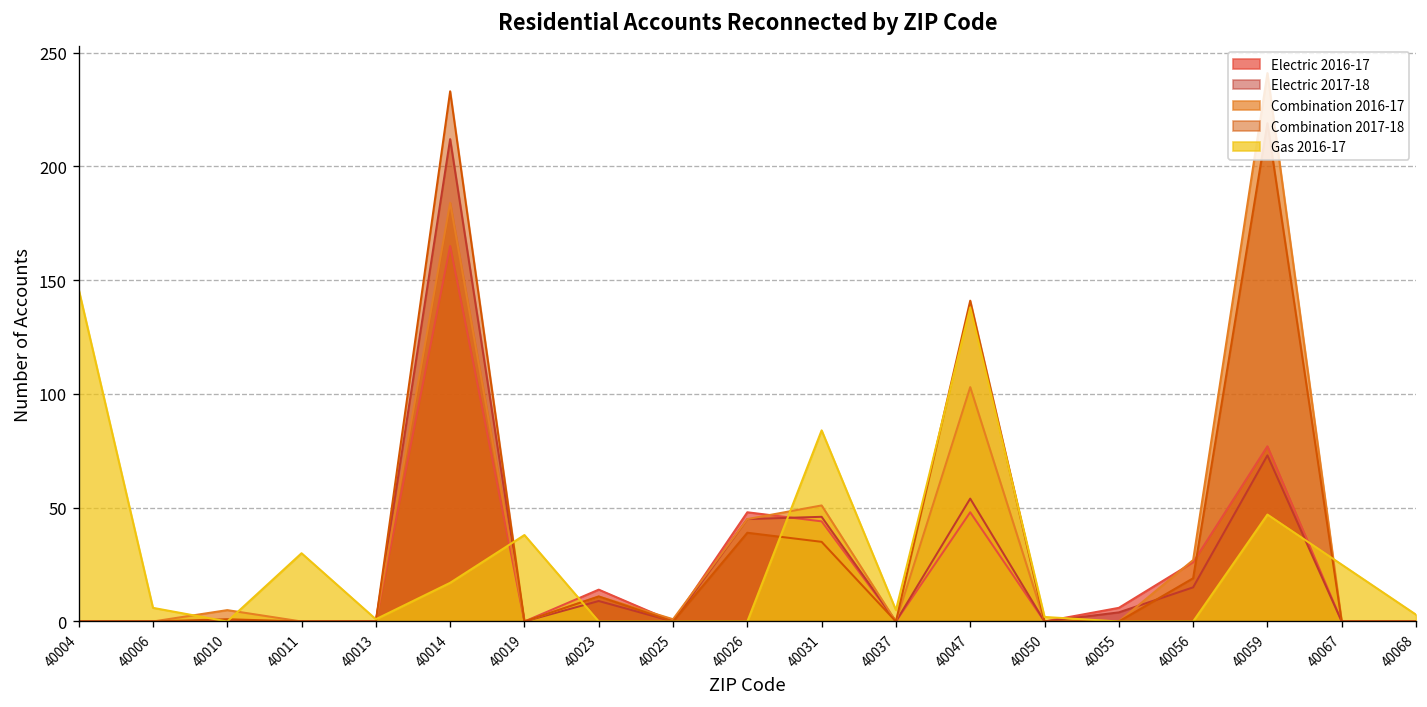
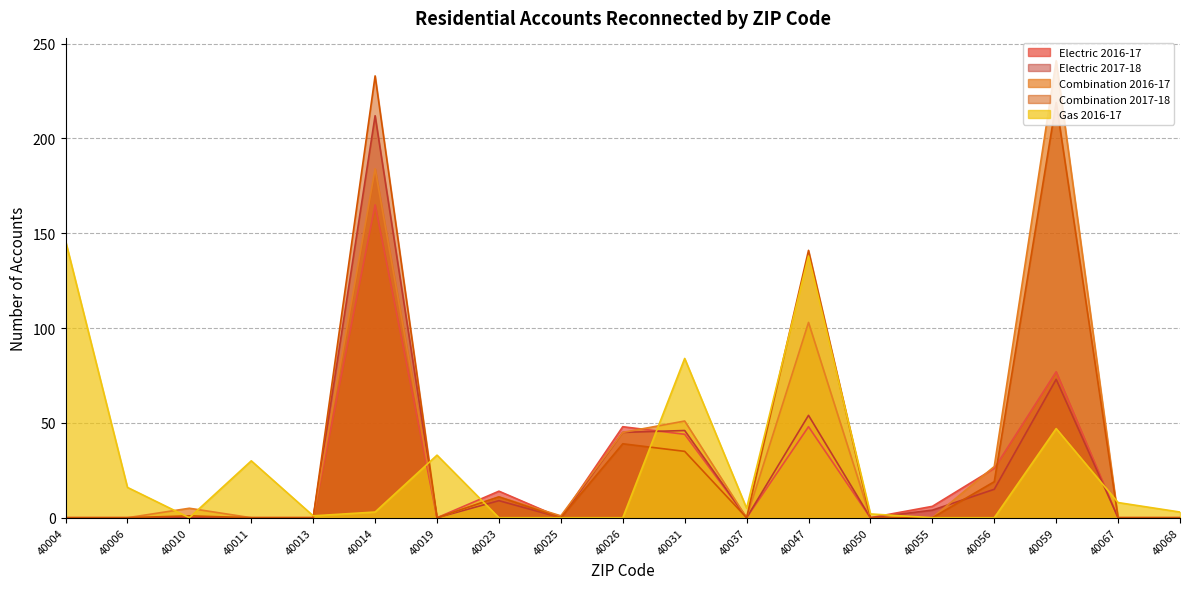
  {
    "Gas 2016-17": {
      "40004": 146,
-     "40006": 6,
+     "40006": 16,
      "40011": 30,
-     "40014": 17,
-     "40019": 38,
+     "40014": 3,
+     "40019": 33,
      "40023": 0,
      "40026": 0,
      "40031": 84,
      "40037": 5,
      "40047": 138,
      "40050": 2,
      "40056": 0,
      "40059": 47,
-     "40067": 25,
+     "40067": 8,
      "40068": 3
    }
  }
